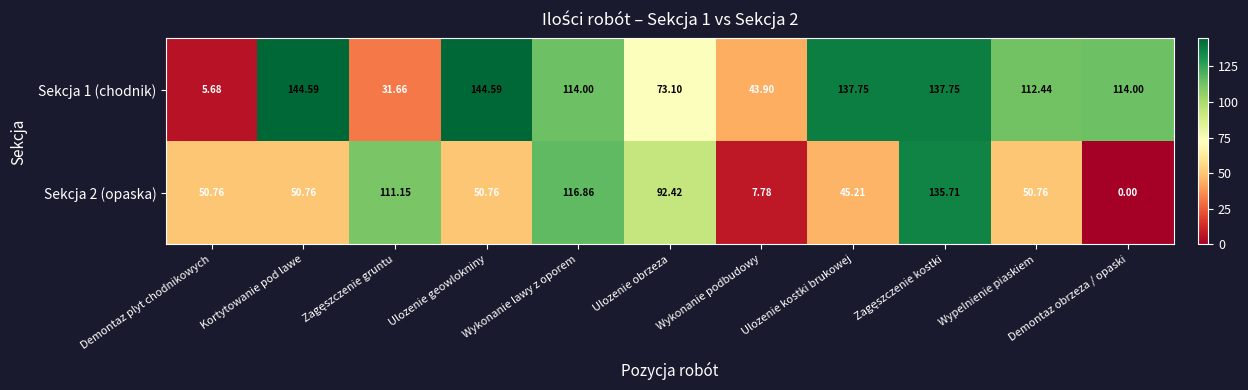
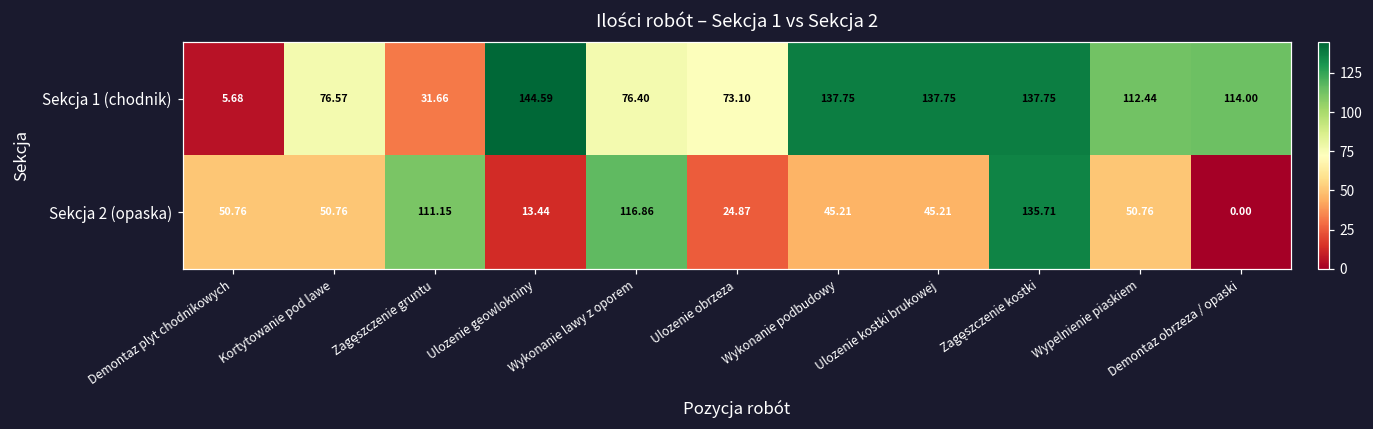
  {
    "Sekcja 1 (chodnik)": {
      "Demontaz plyt chodnikowych": 5.68,
-     "Kortytowanie pod lawe": 144.59,
+     "Kortytowanie pod lawe": 76.57,
      "Zagęszczenie gruntu": 31.66,
      "Ulozenie geowlokniny": 144.59,
-     "Wykonanie lawy z oporem": 114.00,
+     "Wykonanie lawy z oporem": 76.40,
      "Ulozenie obrzeza": 73.10,
-     "Wykonanie podbudowy": 43.90,
+     "Wykonanie podbudowy": 137.75,
      "Ulozenie kostki brukowej": 137.75,
      "Zagęszczenie kostki": 137.75,
      "Wypelnienie piaskiem": 112.44,
      "Demontaz obrzeza / opaski": 114.00
    },
    "Sekcja 2 (opaska)": {
      "Demontaz plyt chodnikowych": 50.76,
      "Kortytowanie pod lawe": 50.76,
      "Zagęszczenie gruntu": 111.15,
-     "Ulozenie geowlokniny": 50.76,
+     "Ulozenie geowlokniny": 13.44,
      "Wykonanie lawy z oporem": 116.86,
-     "Ulozenie obrzeza": 92.42,
-     "Wykonanie podbudowy": 7.78,
+     "Ulozenie obrzeza": 24.87,
+     "Wykonanie podbudowy": 45.21,
      "Ulozenie kostki brukowej": 45.21,
      "Zagęszczenie kostki": 135.71,
      "Wypelnienie piaskiem": 50.76,
      "Demontaz obrzeza / opaski": 0.00
    }
  }
